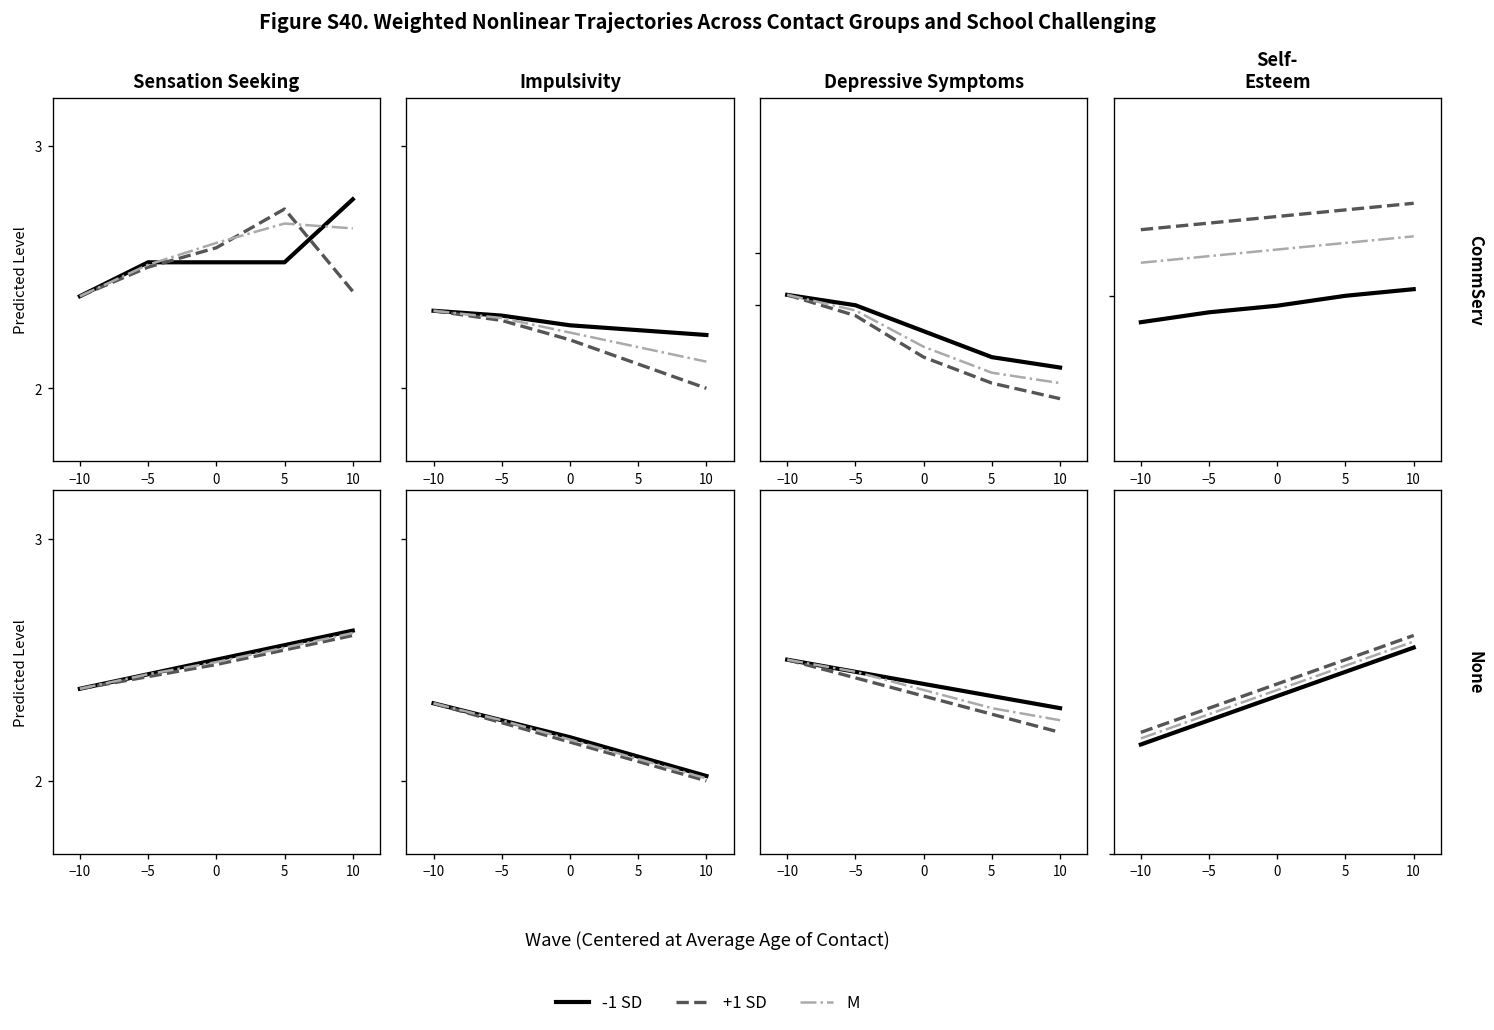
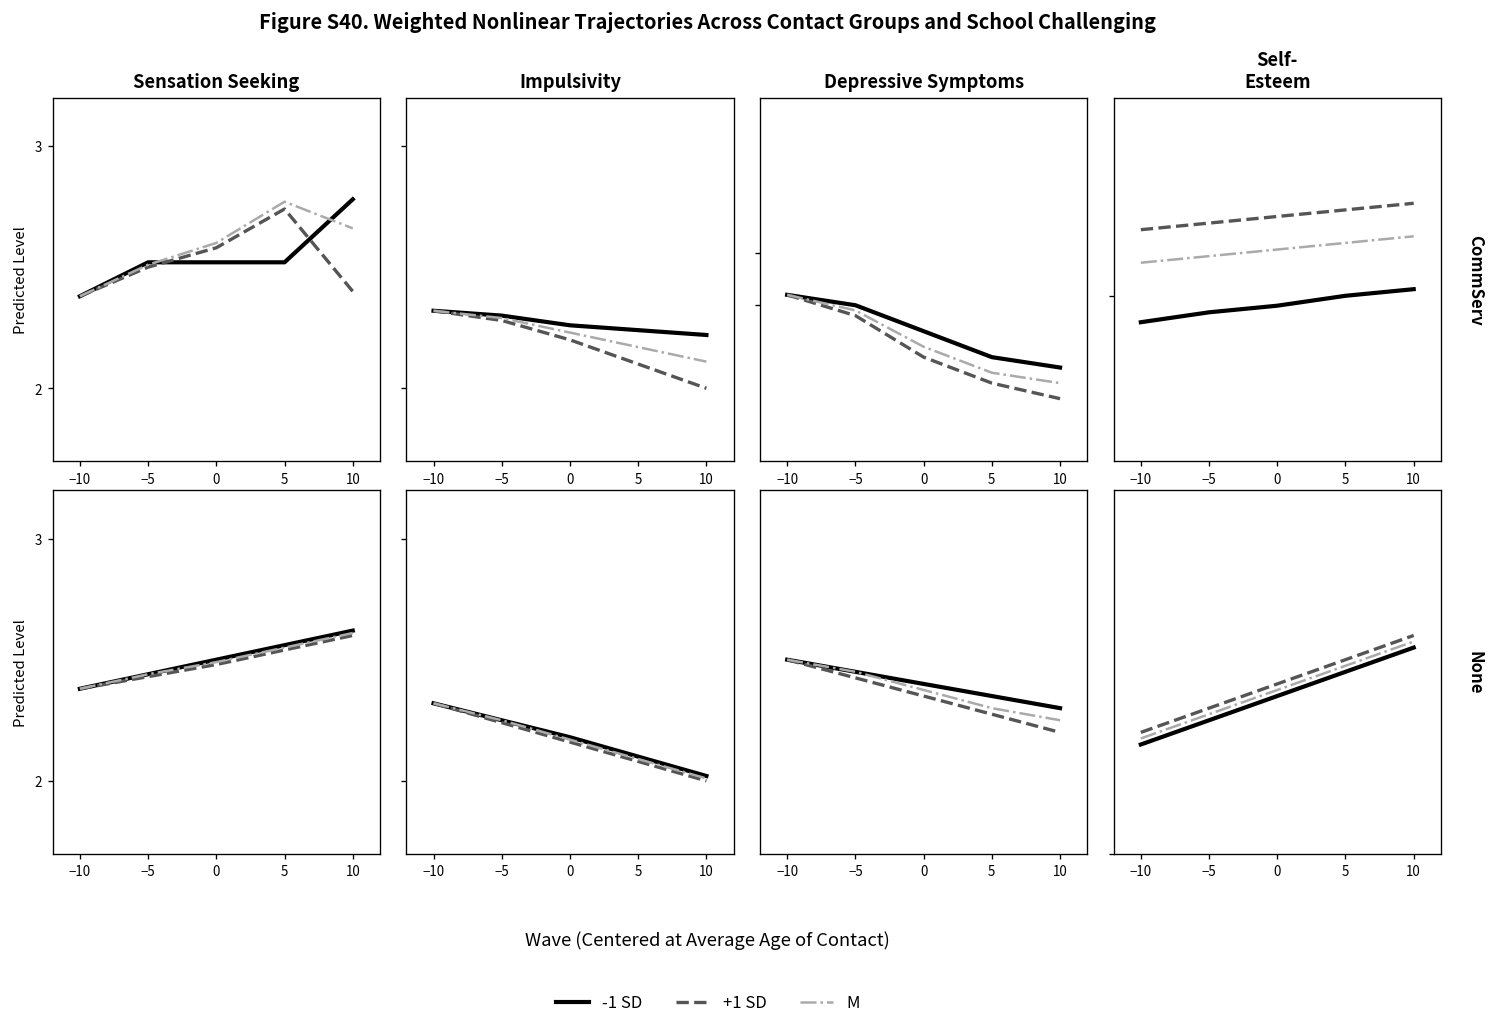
  {
    "Sensation Seeking": {
      "-1 SD": {
        "0": 2.52,
        "5": 2.52,
        "10": 2.78
      },
      "+1 SD": {
        "0": 2.58,
        "5": 2.74,
        "10": 2.40
      },
      "M": {
        "0": 2.60,
-       "5": 2.68,
+       "5": 2.77,
        "10": 2.66
      }
    }
  }
